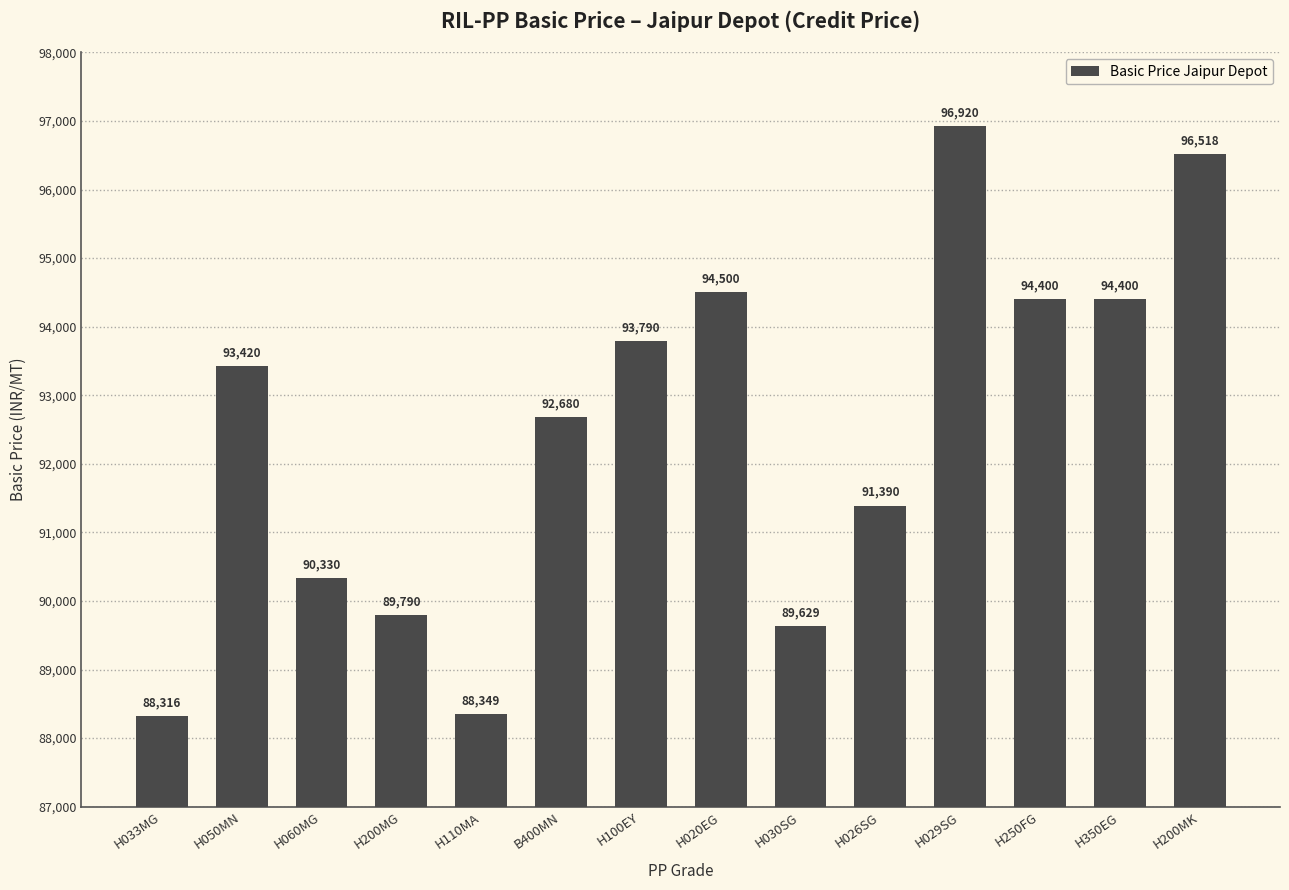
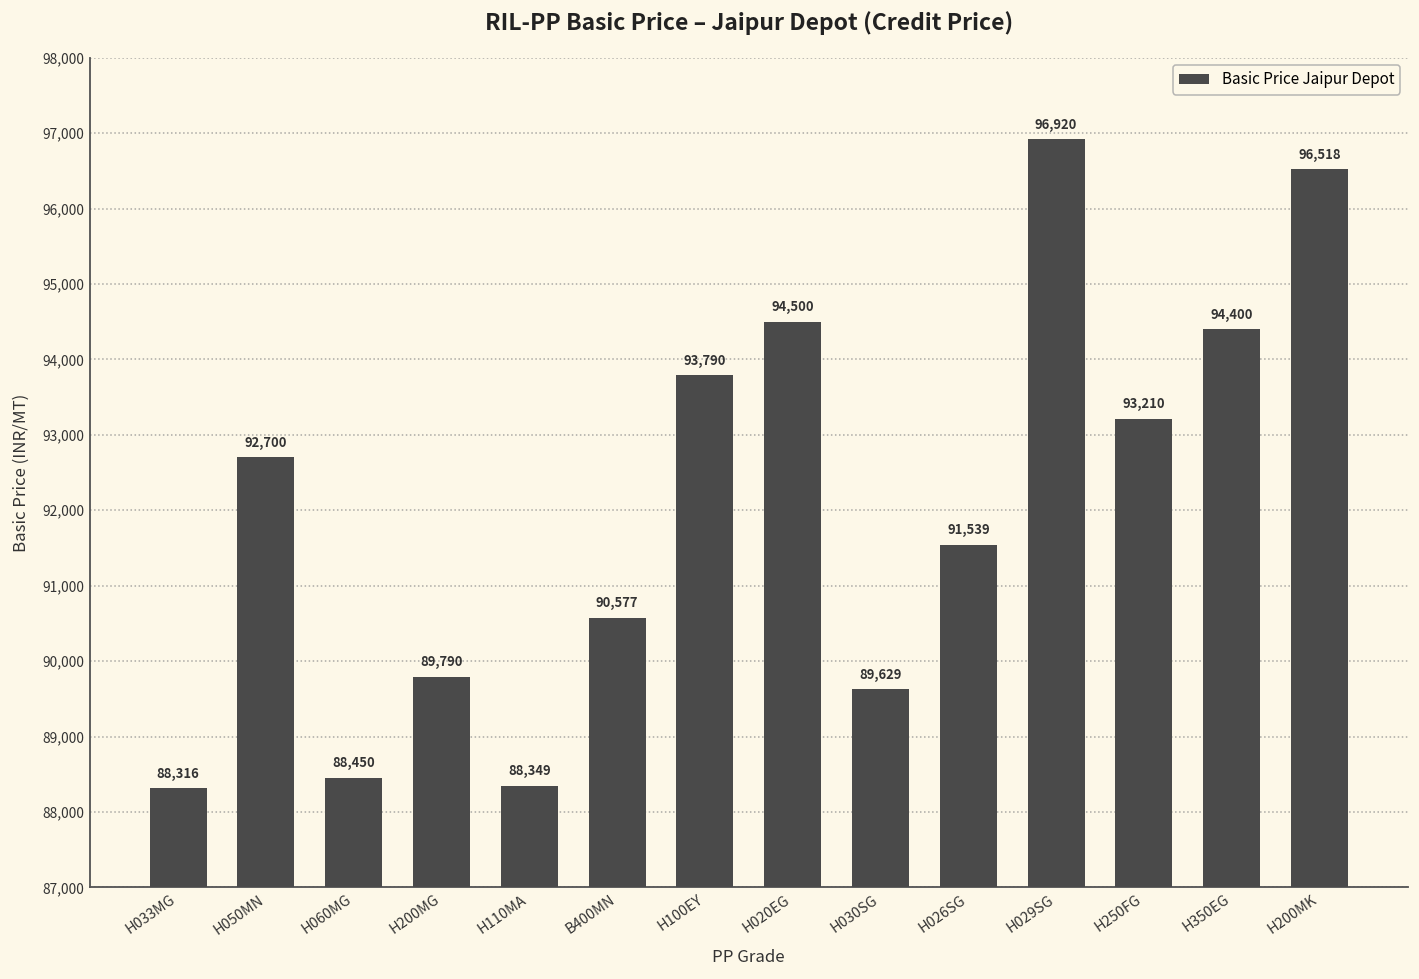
  {
    "H033MG": "88,316",
-   "H050MN": "93,420",
-   "H060MG": "90,330",
+   "H050MN": "92,700",
+   "H060MG": "88,450",
    "H200MG": "89,790",
    "H110MA": "88,349",
-   "B400MN": "92,680",
+   "B400MN": "90,577",
    "H100EY": "93,790",
    "H020EG": "94,500",
    "H030SG": "89,629",
-   "H026SG": "91,390",
+   "H026SG": "91,539",
    "H029SG": "96,920",
-   "H250FG": "94,400",
+   "H250FG": "93,210",
    "H350EG": "94,400",
    "H200MK": "96,518"
  }
